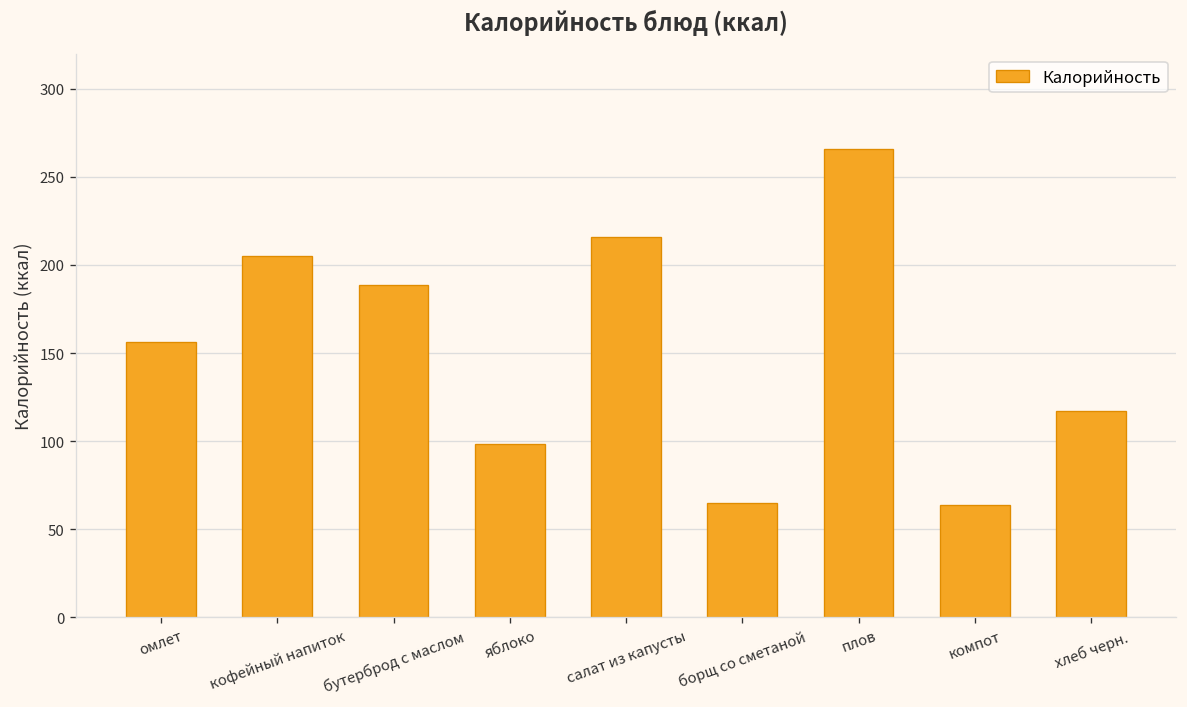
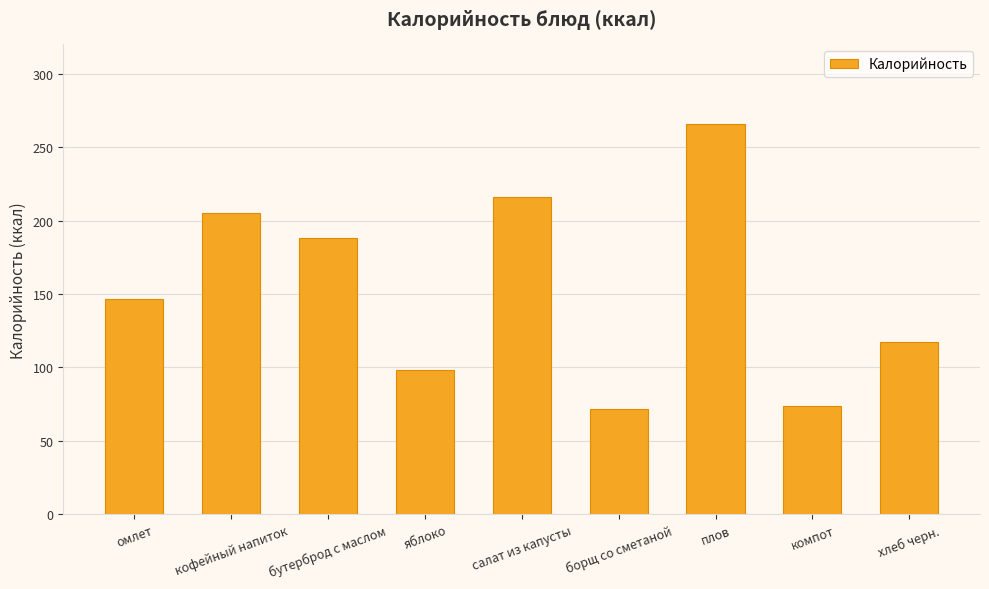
  {
-   "омлет": 157,
+   "омлет": 146,
    "кофейный напиток": 205,
    "бутерброд с маслом": 188,
    "яблоко": 99,
    "салат из капусты": 216,
-   "борщ со сметаной": 65,
+   "борщ со сметаной": 71,
    "плов": 266,
-   "компот": 64,
+   "компот": 74,
    "хлеб черн.": 117
  }
